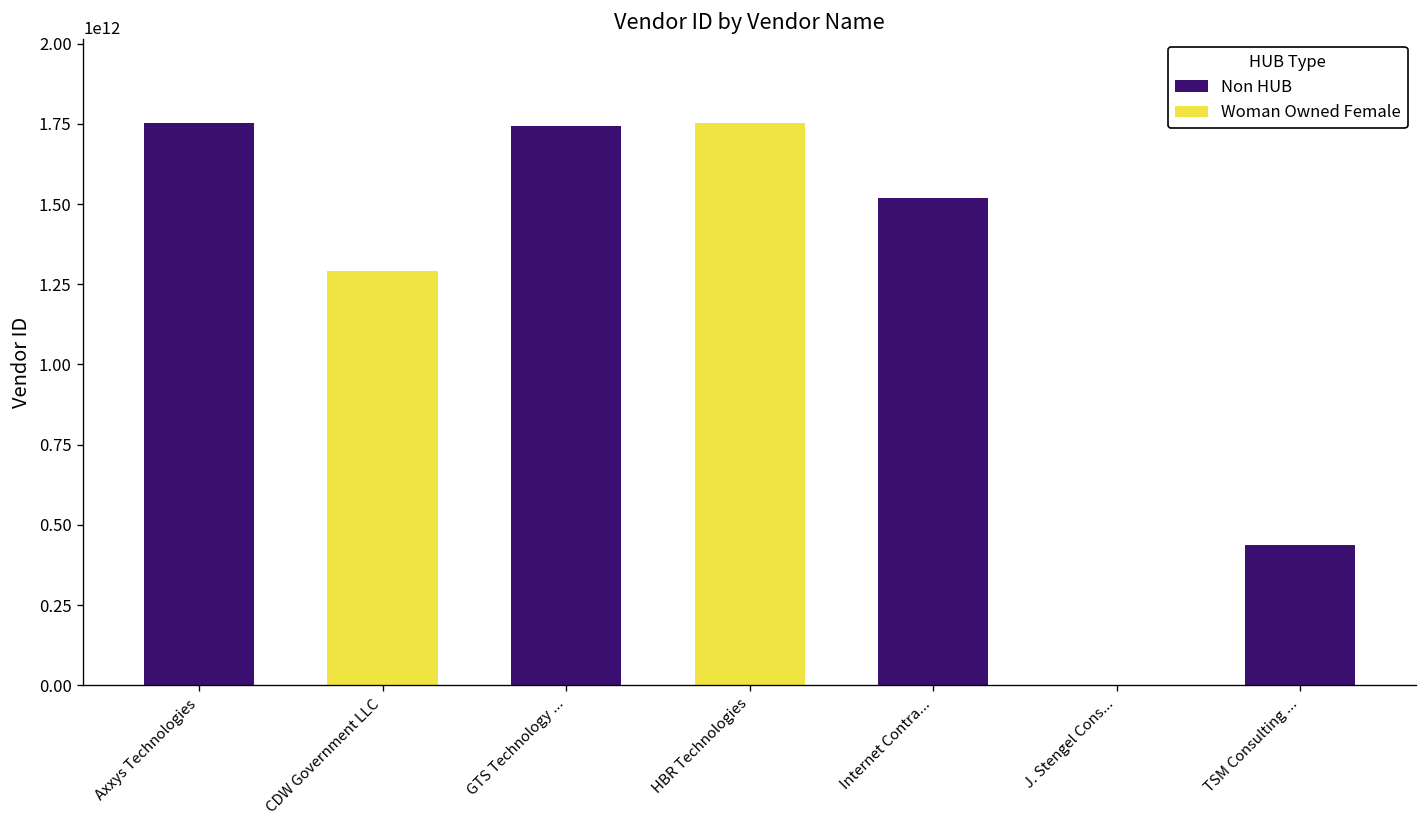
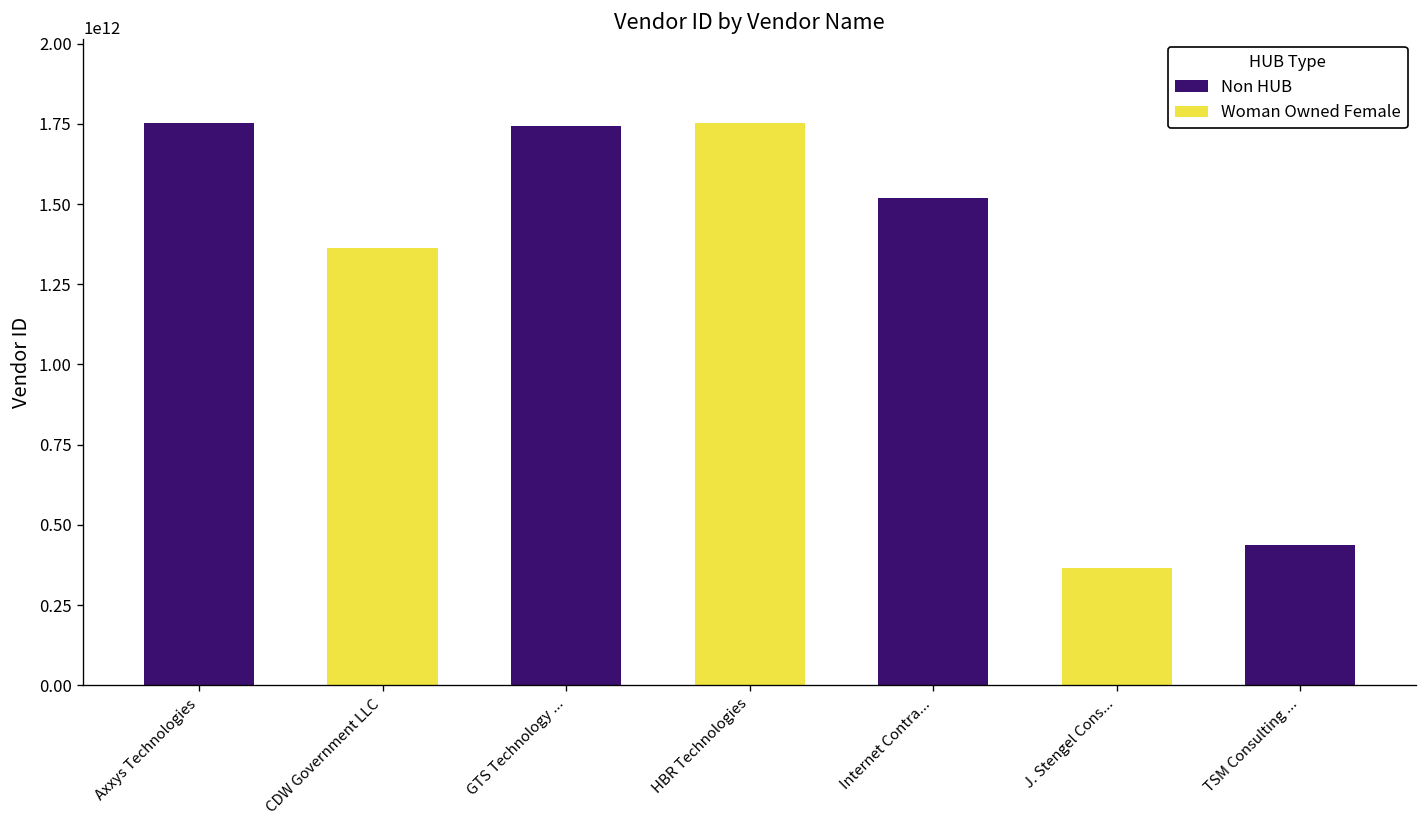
  {
    "Non HUB": {
      "Axxys Technologies": 1750000000000,
      "GTS Technology ...": 1740000000000,
      "Internet Contra...": 1520000000000,
      "TSM Consulting ...": 440000000000
    },
    "Woman Owned Female": {
-     "CDW Government LLC": 1290000000000,
+     "CDW Government LLC": 1360000000000,
      "HBR Technologies": 1750000000000,
-     "J. Stengel Cons...": 0
+     "J. Stengel Cons...": 360000000000
    }
  }
